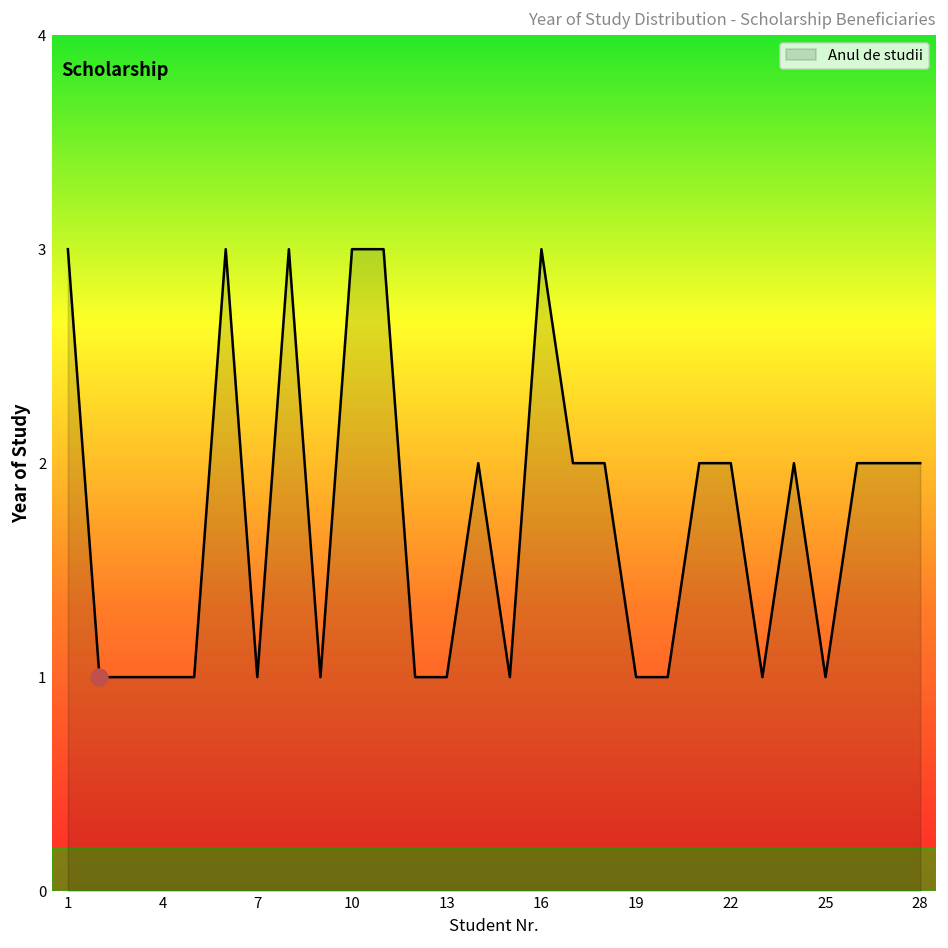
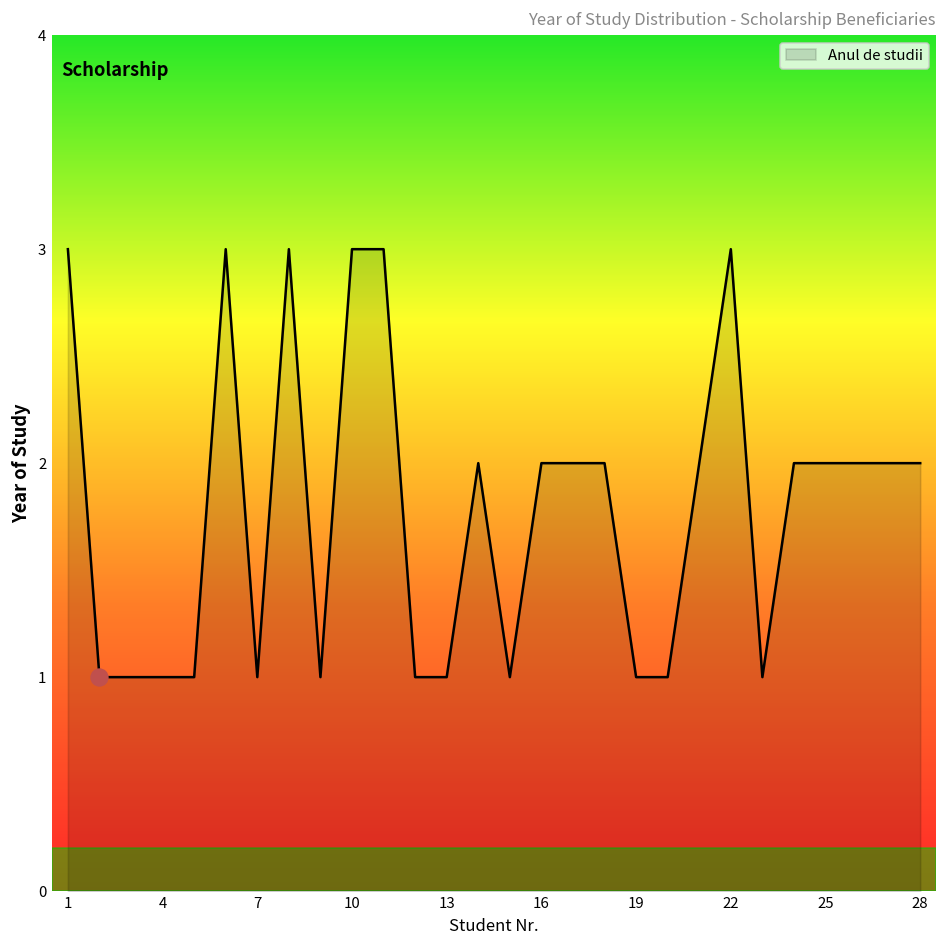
  {
    "Anul de studii": {
      "1": 3,
      "4": 1,
      "7": 1,
      "10": 3,
      "13": 1,
-     "16": 3,
+     "16": 2,
      "19": 1,
-     "22": 2,
-     "25": 1,
+     "22": 3,
+     "25": 2,
      "28": 2
    }
  }
